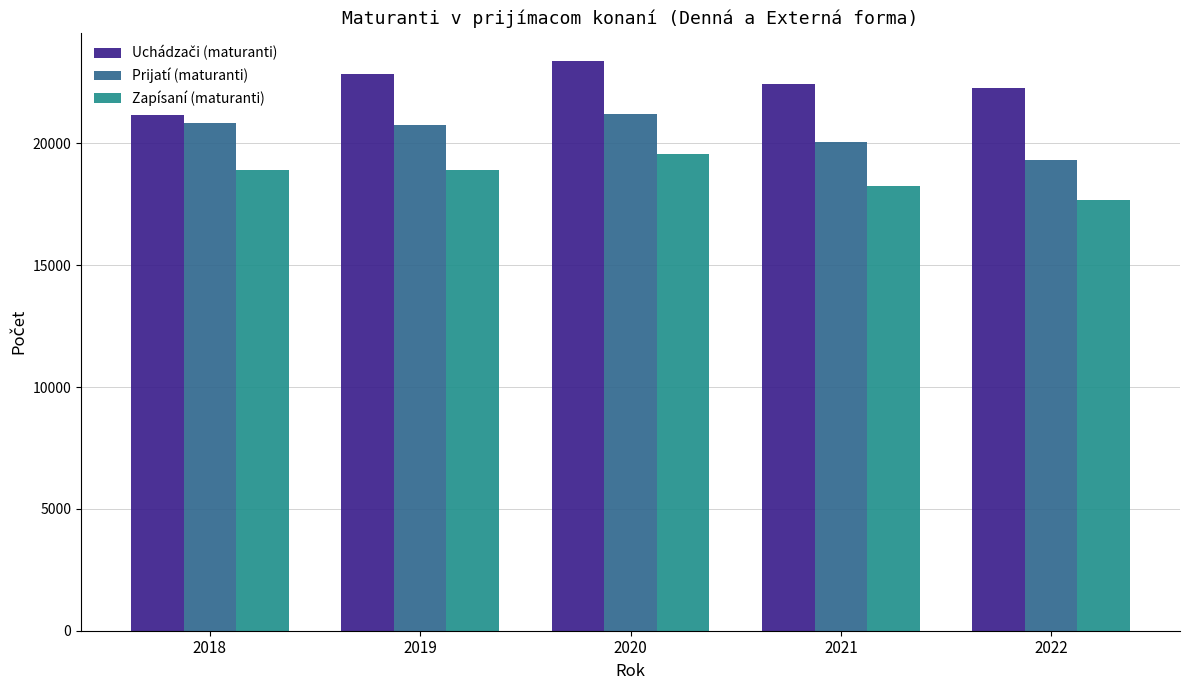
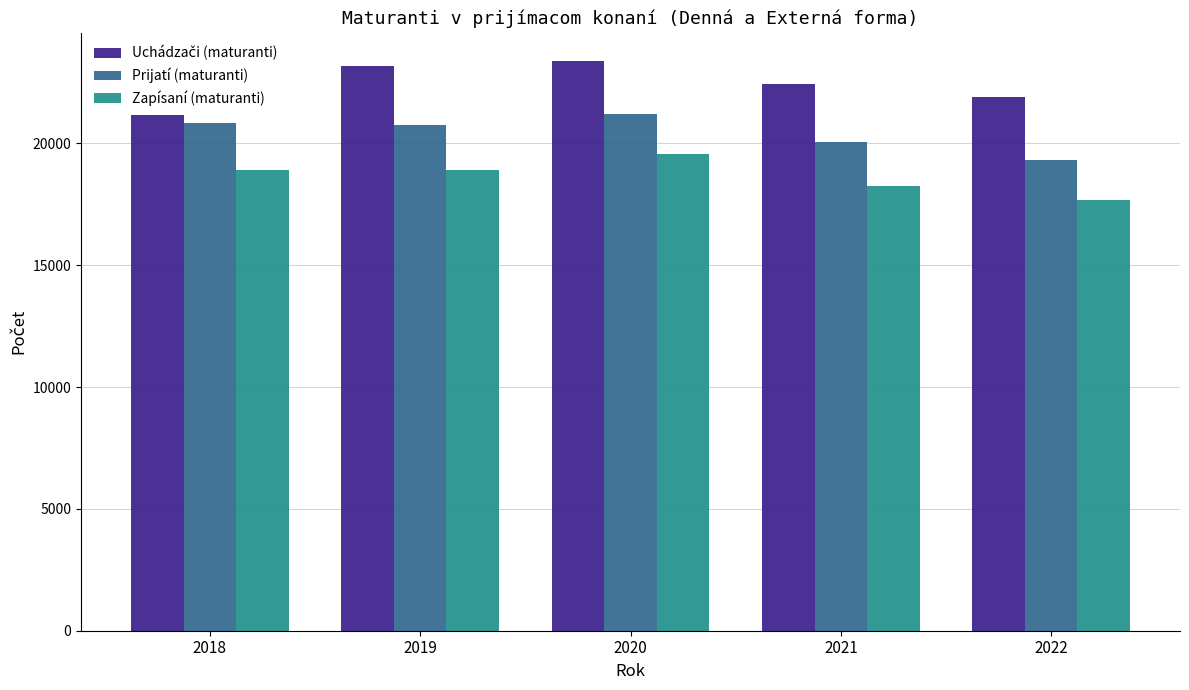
  {
    "Uchádzači (maturanti)": {
      "2018": 21200,
-     "2019": 22900,
+     "2019": 23200,
      "2020": 23400,
      "2021": 22400,
-     "2022": 22300
+     "2022": 21900
    }
  }
